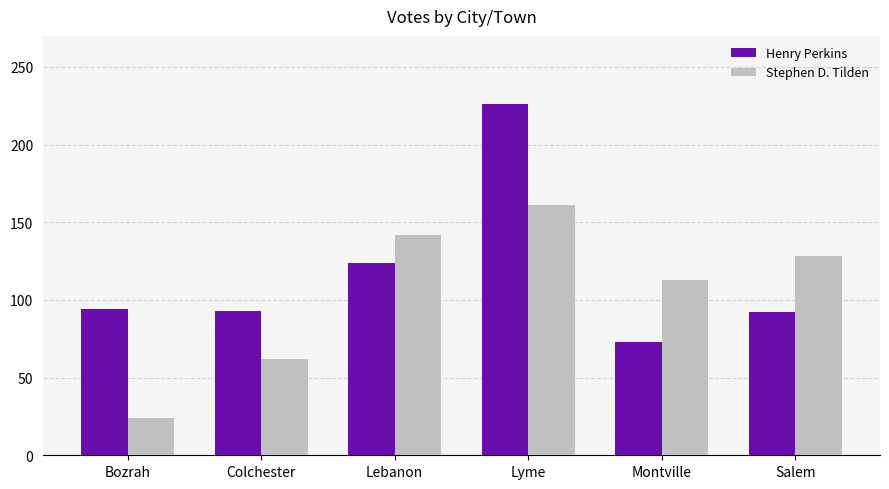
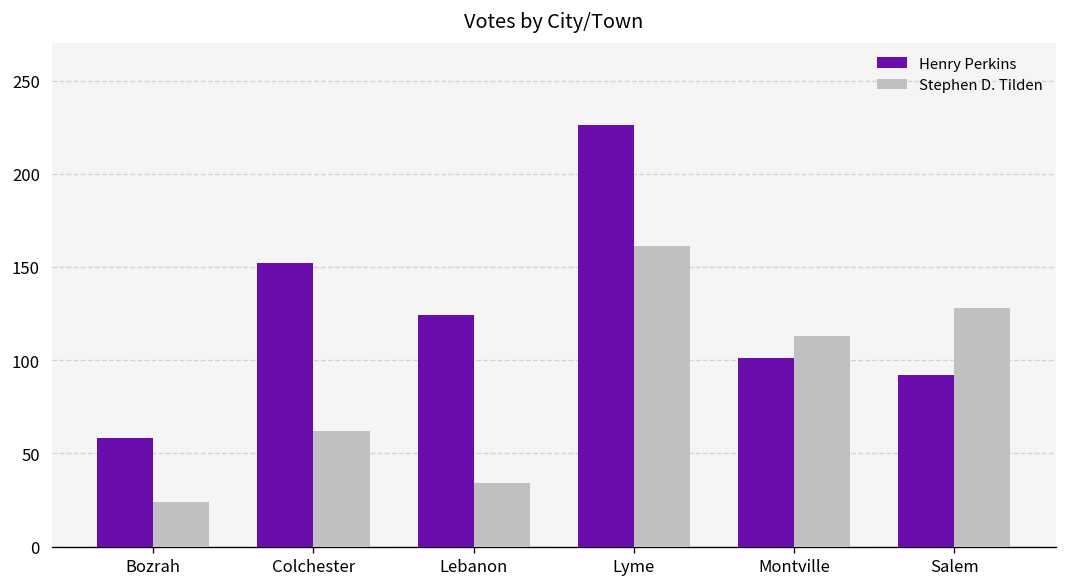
  {
    "Henry Perkins": {
-     "Bozrah": 94,
-     "Colchester": 93,
+     "Bozrah": 58,
+     "Colchester": 152,
      "Lebanon": 124,
      "Lyme": 226,
-     "Montville": 73,
+     "Montville": 101,
      "Salem": 92
    },
    "Stephen D. Tilden": {
      "Bozrah": 24,
      "Colchester": 62,
-     "Lebanon": 142,
+     "Lebanon": 34,
      "Lyme": 161,
      "Montville": 113,
      "Salem": 128
    }
  }
